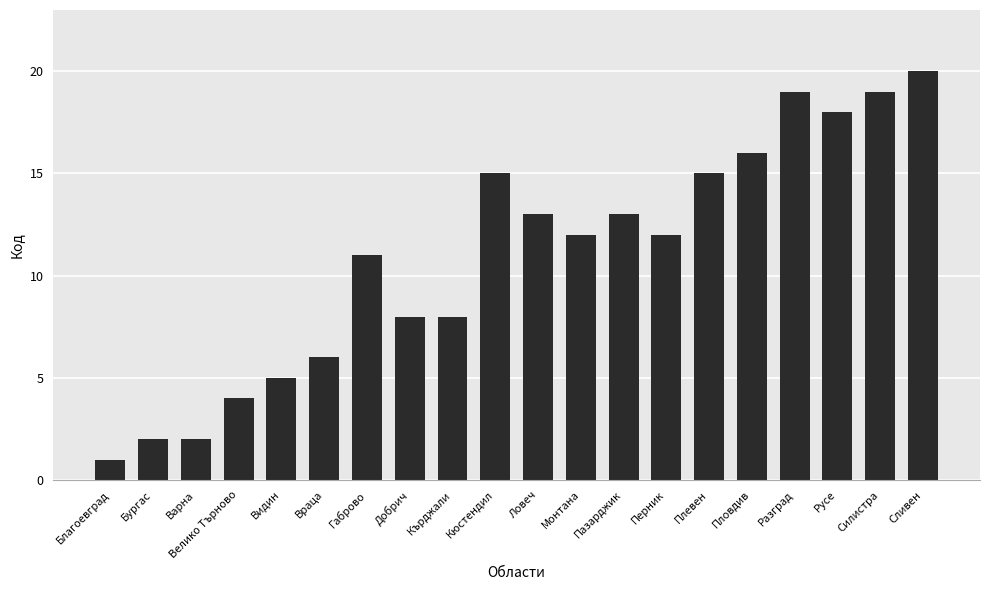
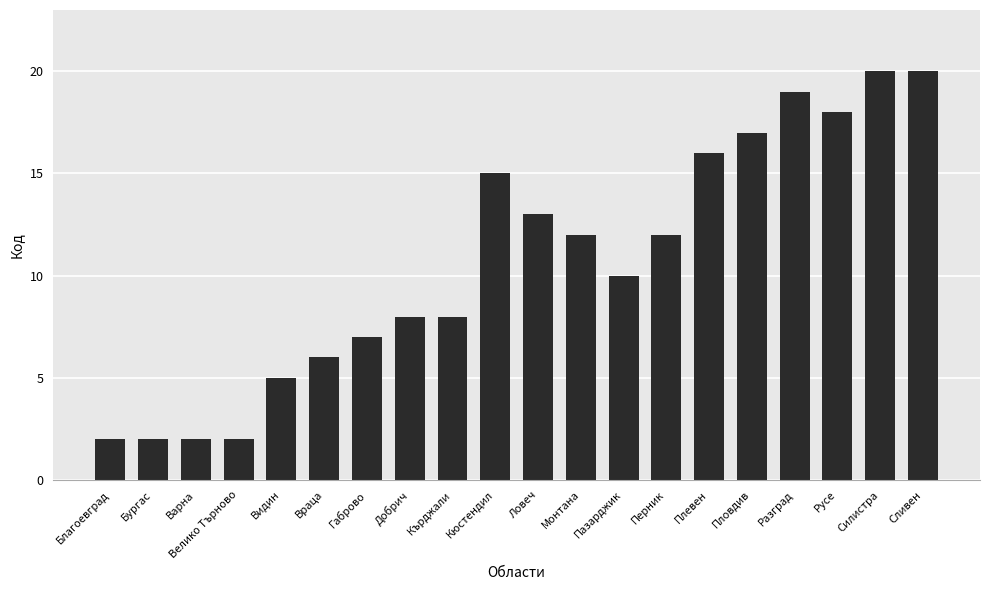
  {
-   "Благоевград": 1,
+   "Благоевград": 2,
    "Бургас": 2,
    "Варна": 2,
-   "Велико Търново": 4,
+   "Велико Търново": 2,
    "Видин": 5,
    "Враца": 6,
-   "Габрово": 11,
+   "Габрово": 7,
    "Добрич": 8,
    "Кърджали": 8,
    "Кюстендил": 15,
    "Ловеч": 13,
    "Монтана": 12,
-   "Пазарджик": 13,
+   "Пазарджик": 10,
    "Перник": 12,
-   "Плевен": 15,
-   "Пловдив": 16,
+   "Плевен": 16,
+   "Пловдив": 17,
    "Разград": 19,
    "Русе": 18,
-   "Силистра": 19,
+   "Силистра": 20,
    "Сливен": 20
  }
